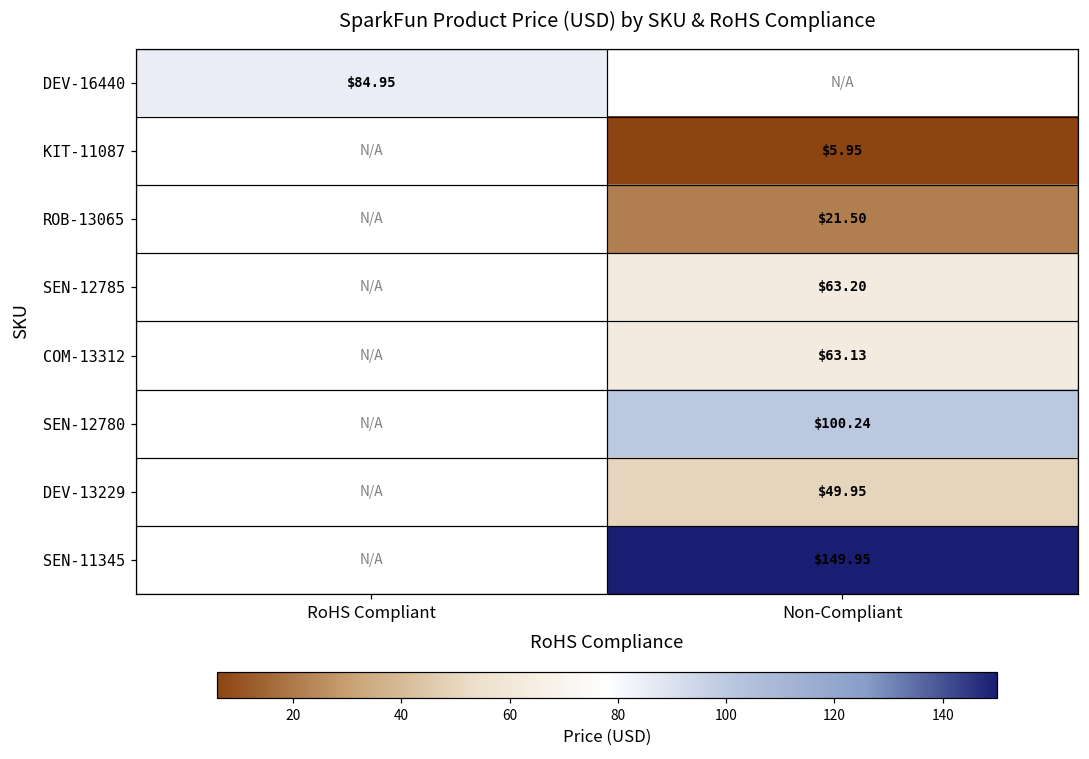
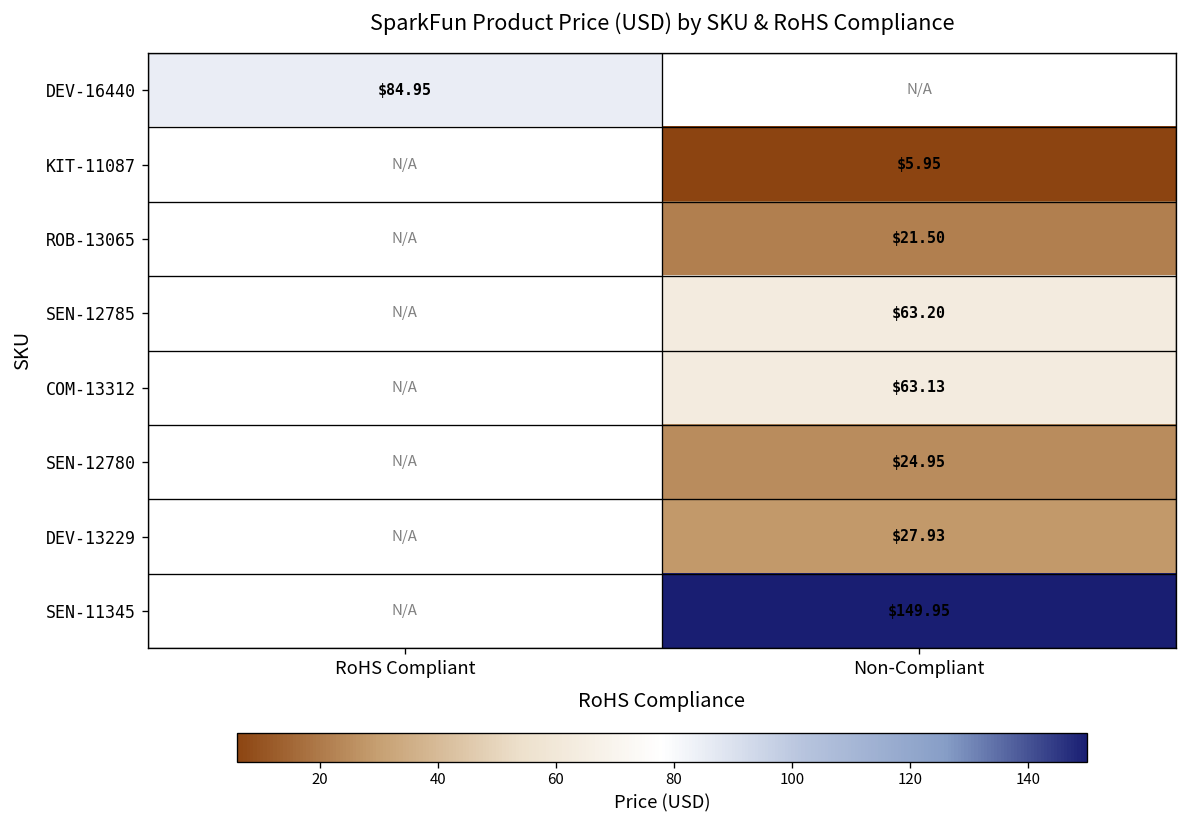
  {
    "DEV-16440": {
      "RoHS Compliant": "$84.95"
    },
    "KIT-11087": {
      "Non-Compliant": "$5.95"
    },
    "ROB-13065": {
      "Non-Compliant": "$21.50"
    },
    "SEN-12785": {
      "Non-Compliant": "$63.20"
    },
    "COM-13312": {
      "Non-Compliant": "$63.13"
    },
    "SEN-12780": {
-     "Non-Compliant": "$100.24"
+     "Non-Compliant": "$24.95"
    },
    "DEV-13229": {
-     "Non-Compliant": "$49.95"
+     "Non-Compliant": "$27.93"
    },
    "SEN-11345": {
      "Non-Compliant": "$149.95"
    }
  }
